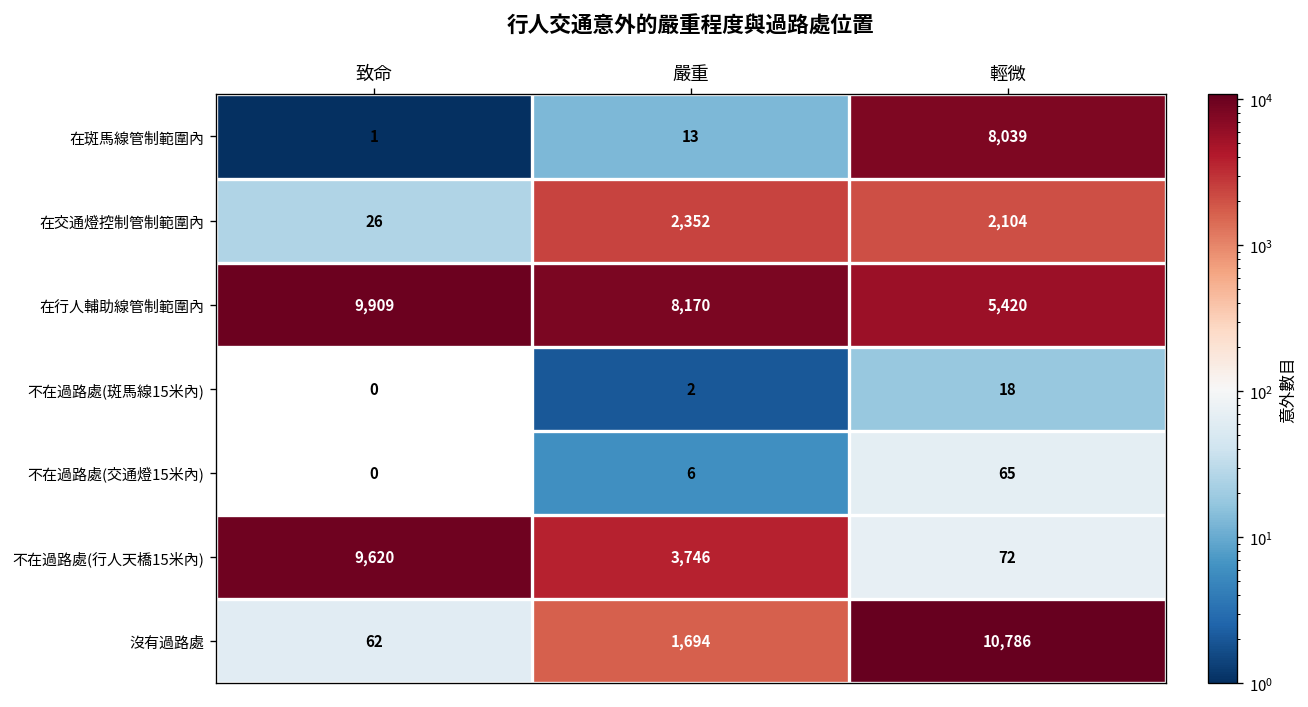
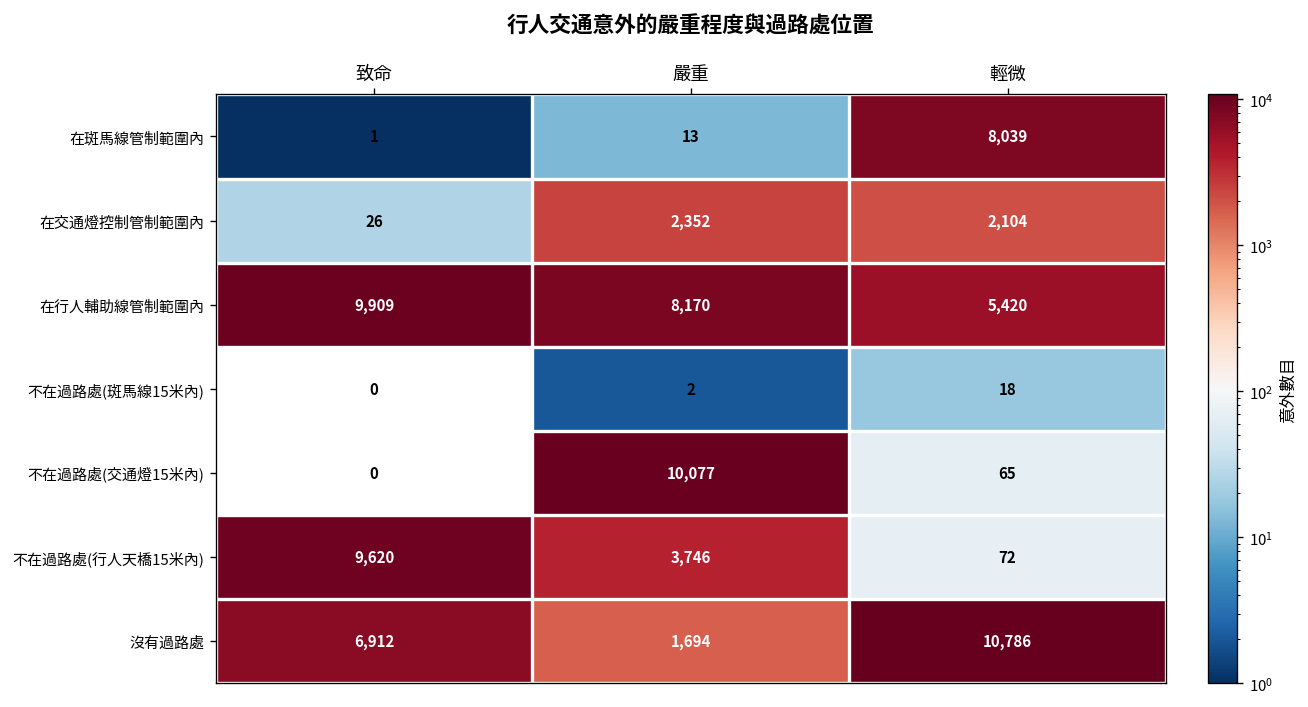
  {
    "在斑馬線管制範圍內": {
      "致命": "1",
      "嚴重": "13",
      "輕微": "8,039"
    },
    "在交通燈控制管制範圍內": {
      "致命": "26",
      "嚴重": "2,352",
      "輕微": "2,104"
    },
    "在行人輔助線管制範圍內": {
      "致命": "9,909",
      "嚴重": "8,170",
      "輕微": "5,420"
    },
    "不在過路處(斑馬線15米內)": {
      "致命": "0",
      "嚴重": "2",
      "輕微": "18"
    },
    "不在過路處(交通燈15米內)": {
      "致命": "0",
-     "嚴重": "6",
+     "嚴重": "10,077",
      "輕微": "65"
    },
    "不在過路處(行人天橋15米內)": {
      "致命": "9,620",
      "嚴重": "3,746",
      "輕微": "72"
    },
    "沒有過路處": {
-     "致命": "62",
+     "致命": "6,912",
      "嚴重": "1,694",
      "輕微": "10,786"
    }
  }
